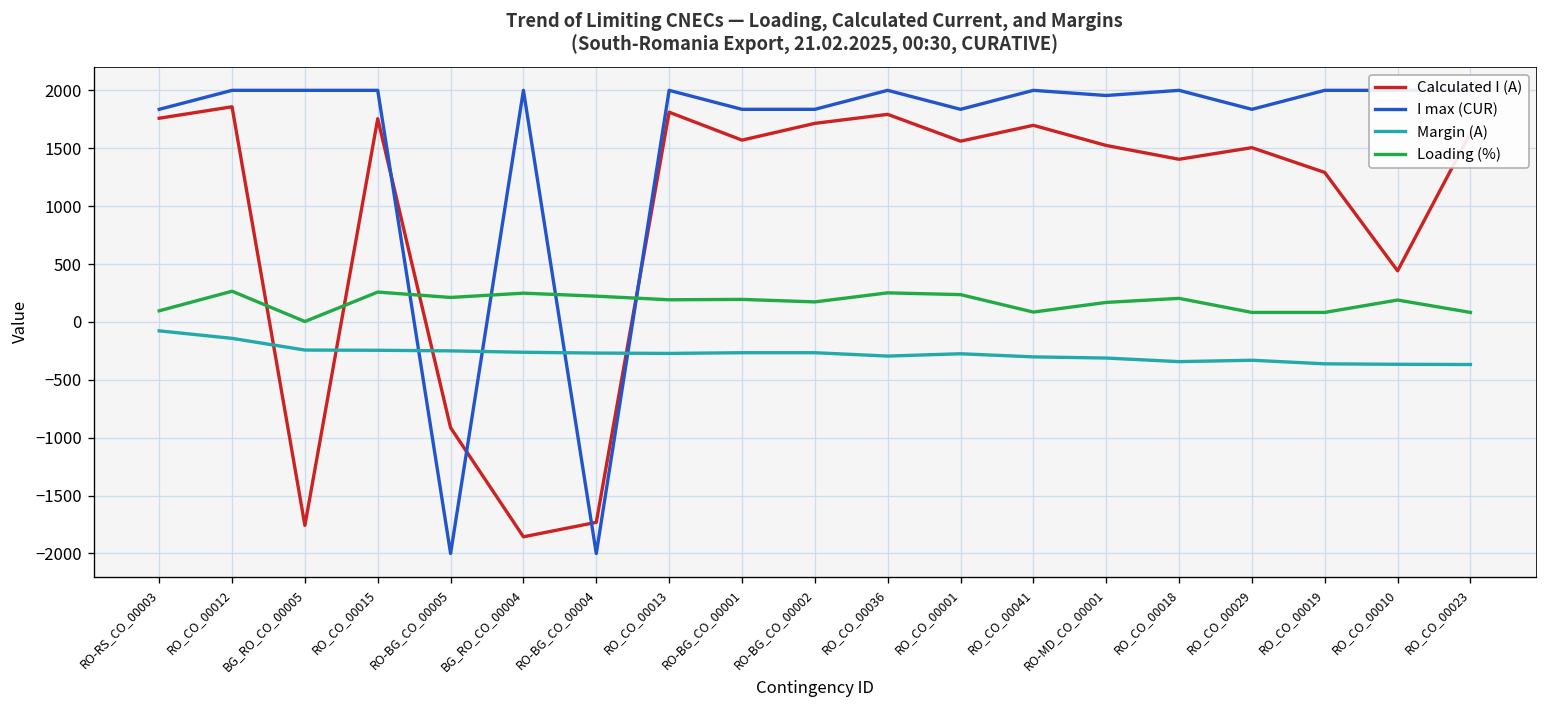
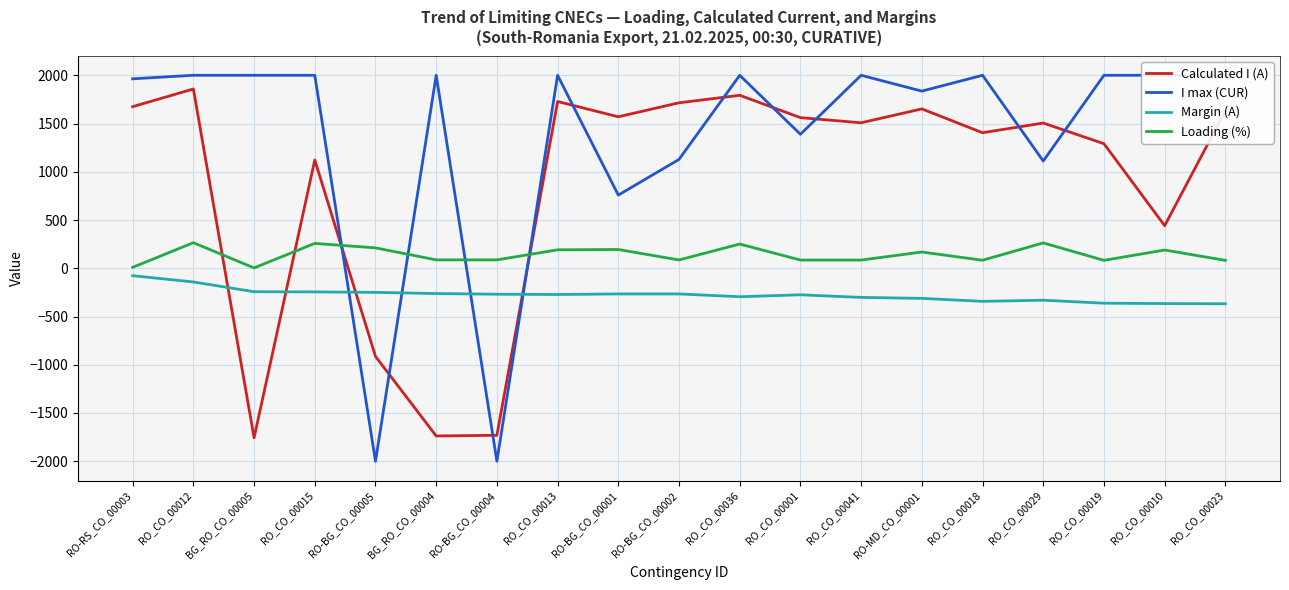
  {
    "Calculated I (A)": {
-     "RO-RS_CO_00003": 1800,
+     "RO-RS_CO_00003": 1700,
      "RO_CO_00012": 1900,
      "BG_RO_CO_00005": -1800,
-     "RO_CO_00015": 1800,
+     "RO_CO_00015": 1100,
      "RO-BG_CO_00005": -900,
-     "BG_RO_CO_00004": -1900,
+     "BG_RO_CO_00004": -1700,
      "RO-BG_CO_00004": -1700,
-     "RO_CO_00013": 1800,
+     "RO_CO_00013": 1700,
      "RO-BG_CO_00001": 1600,
      "RO-BG_CO_00002": 1700,
      "RO_CO_00036": 1800,
      "RO_CO_00001": 1600,
-     "RO_CO_00041": 1700,
-     "RO-MD_CO_00001": 1500,
+     "RO_CO_00041": 1500,
+     "RO-MD_CO_00001": 1700,
      "RO_CO_00018": 1400,
      "RO_CO_00029": 1500,
      "RO_CO_00019": 1300,
      "RO_CO_00010": 400
    },
    "I max (CUR)": {
-     "RO-RS_CO_00003": 1800,
+     "RO-RS_CO_00003": 2000,
      "RO_CO_00012": 2000,
      "BG_RO_CO_00005": 2000,
      "RO_CO_00015": 2000,
      "RO-BG_CO_00005": -2000,
      "BG_RO_CO_00004": 2000,
      "RO-BG_CO_00004": -2000,
      "RO_CO_00013": 2000,
-     "RO-BG_CO_00001": 1800,
-     "RO-BG_CO_00002": 1800,
+     "RO-BG_CO_00001": 800,
+     "RO-BG_CO_00002": 1100,
      "RO_CO_00036": 2000,
-     "RO_CO_00001": 1800,
+     "RO_CO_00001": 1400,
      "RO_CO_00041": 2000,
-     "RO-MD_CO_00001": 2000,
+     "RO-MD_CO_00001": 1800,
      "RO_CO_00018": 2000,
-     "RO_CO_00029": 1800,
+     "RO_CO_00029": 1100,
      "RO_CO_00019": 2000
    },
    "Margin (A)": {
      "RO-RS_CO_00003": -100,
      "RO_CO_00012": -100,
      "BG_RO_CO_00005": -200,
      "RO_CO_00015": -200,
      "RO-BG_CO_00005": -300,
      "BG_RO_CO_00004": -300,
      "RO-BG_CO_00004": -300,
      "RO_CO_00013": -300,
      "RO-BG_CO_00001": -300,
      "RO-BG_CO_00002": -300,
      "RO_CO_00036": -300,
      "RO_CO_00001": -300,
      "RO_CO_00041": -300,
      "RO-MD_CO_00001": -300,
      "RO_CO_00018": -300,
      "RO_CO_00029": -300,
      "RO_CO_00019": -400,
      "RO_CO_00010": -400,
      "RO_CO_00023": -400
    },
    "Loading (%)": {
-     "RO-RS_CO_00003": 100,
+     "RO-RS_CO_00003": 0,
      "RO_CO_00012": 300,
      "BG_RO_CO_00005": 0,
      "RO_CO_00015": 300,
      "RO-BG_CO_00005": 200,
-     "BG_RO_CO_00004": 200,
-     "RO-BG_CO_00004": 200,
+     "BG_RO_CO_00004": 100,
+     "RO-BG_CO_00004": 100,
      "RO_CO_00013": 200,
      "RO-BG_CO_00001": 200,
-     "RO-BG_CO_00002": 200,
+     "RO-BG_CO_00002": 100,
      "RO_CO_00036": 300,
-     "RO_CO_00001": 200,
+     "RO_CO_00001": 100,
      "RO_CO_00041": 100,
      "RO-MD_CO_00001": 200,
-     "RO_CO_00018": 200,
-     "RO_CO_00029": 100,
+     "RO_CO_00018": 100,
+     "RO_CO_00029": 300,
      "RO_CO_00019": 100,
      "RO_CO_00010": 200,
      "RO_CO_00023": 100
    }
  }
